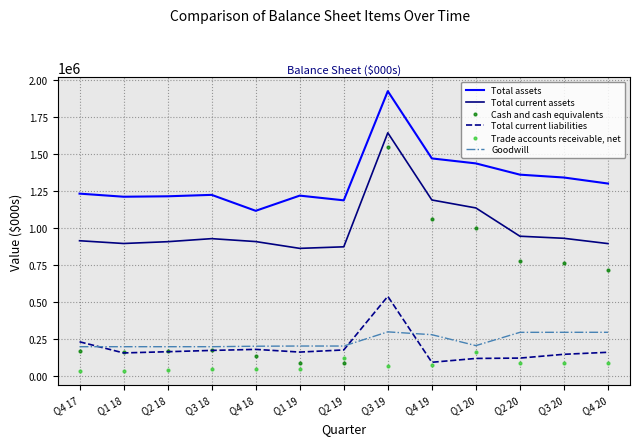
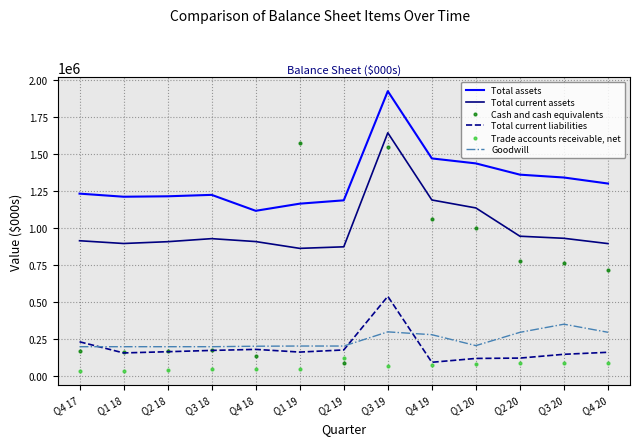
  {
    "Total assets": {
      "Q4 17": 1230000,
      "Q1 18": 1210000,
      "Q2 18": 1220000,
      "Q3 18": 1230000,
      "Q4 18": 1120000,
-     "Q1 19": 1220000,
+     "Q1 19": 1170000,
      "Q2 19": 1190000,
      "Q3 19": 1930000,
      "Q4 19": 1470000,
      "Q1 20": 1440000,
      "Q2 20": 1360000,
      "Q3 20": 1340000,
      "Q4 20": 1300000
    },
    "Cash and cash equivalents": {
-     "Q1 19": 90000
+     "Q1 19": 1570000
    },
    "Trade accounts receivable, net": {
-     "Q1 20": 170000
+     "Q1 20": 80000
    },
    "Goodwill": {
      "Q4 17": 200000,
      "Q1 18": 200000,
      "Q2 18": 200000,
      "Q3 18": 200000,
      "Q4 18": 200000,
      "Q1 19": 200000,
      "Q2 19": 200000,
      "Q3 19": 300000,
      "Q4 19": 280000,
      "Q1 20": 210000,
      "Q2 20": 300000,
-     "Q3 20": 300000,
+     "Q3 20": 350000,
      "Q4 20": 300000
    }
  }
